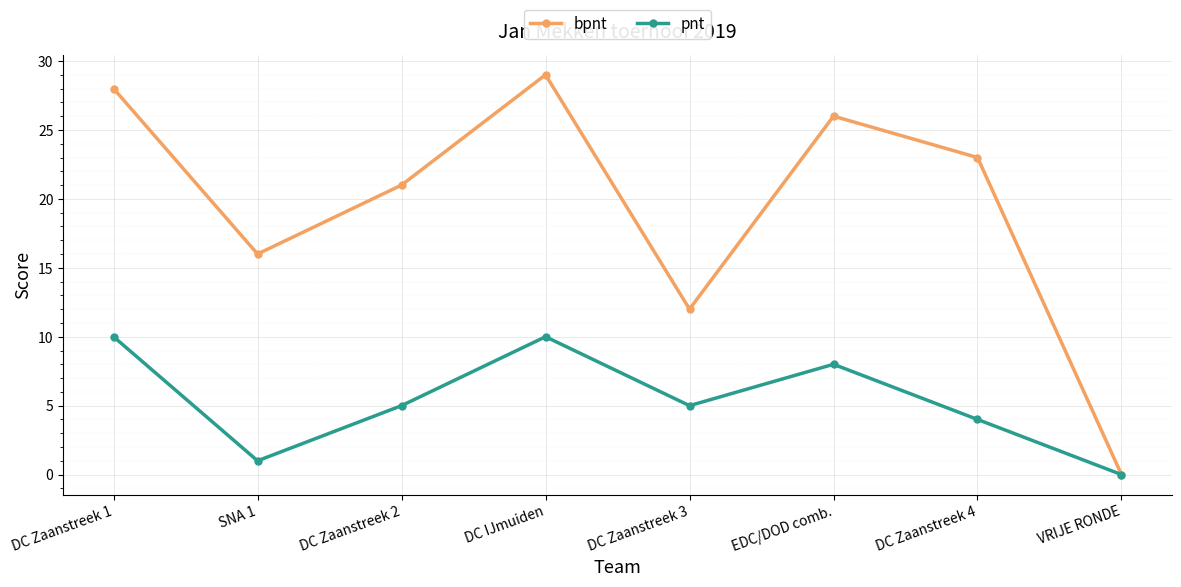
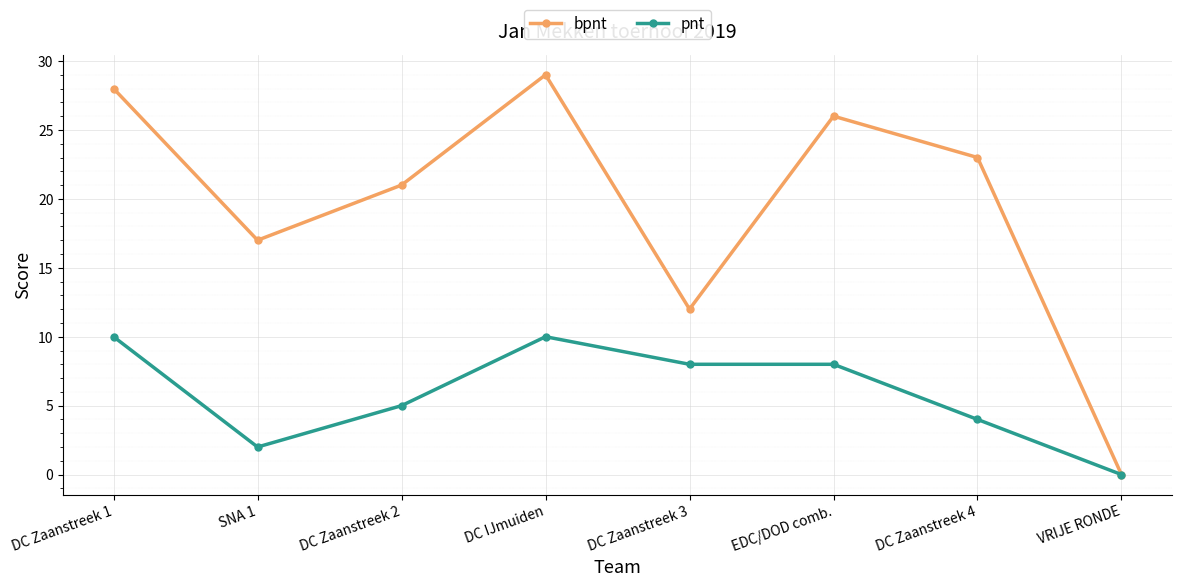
  {
    "bpnt": {
      "DC Zaanstreek 1": 28,
-     "SNA 1": 16,
+     "SNA 1": 17,
      "DC Zaanstreek 2": 21,
      "DC IJmuiden": 29,
      "DC Zaanstreek 3": 12,
      "EDC/DOD comb.": 26,
      "DC Zaanstreek 4": 23
    },
    "pnt": {
      "DC Zaanstreek 1": 10,
-     "SNA 1": 1,
+     "SNA 1": 2,
      "DC Zaanstreek 2": 5,
      "DC IJmuiden": 10,
-     "DC Zaanstreek 3": 5,
+     "DC Zaanstreek 3": 8,
      "EDC/DOD comb.": 8,
      "DC Zaanstreek 4": 4
    }
  }
